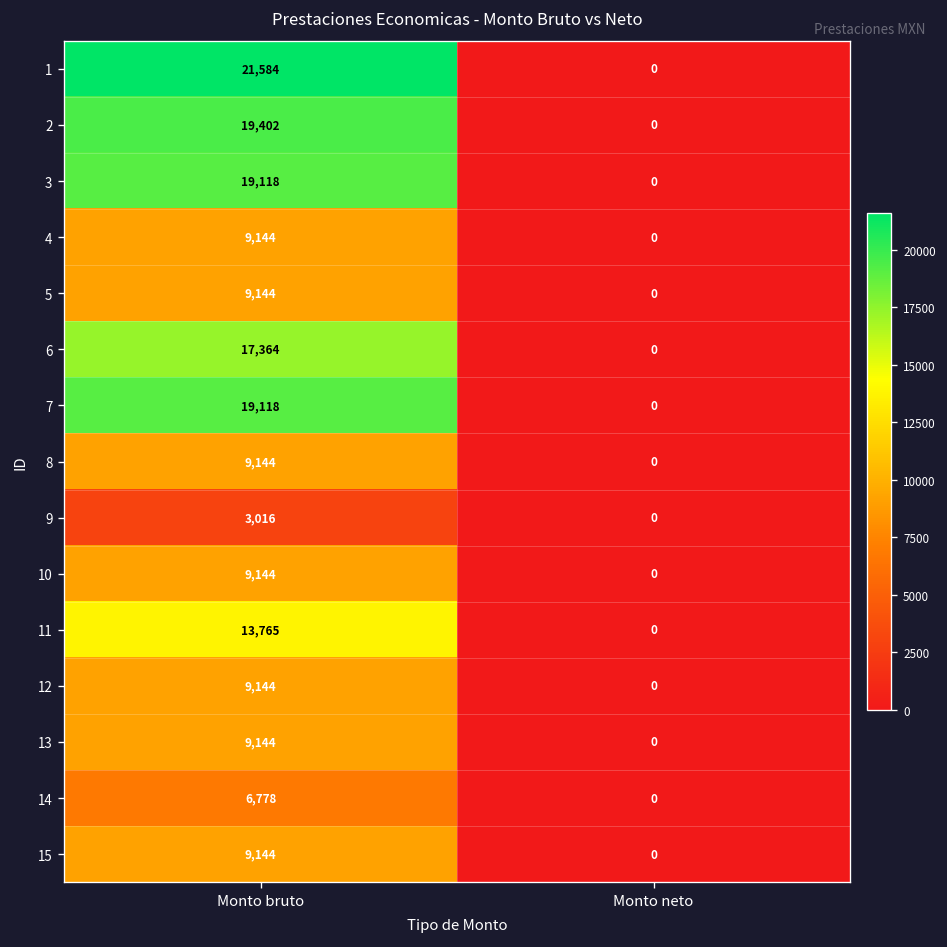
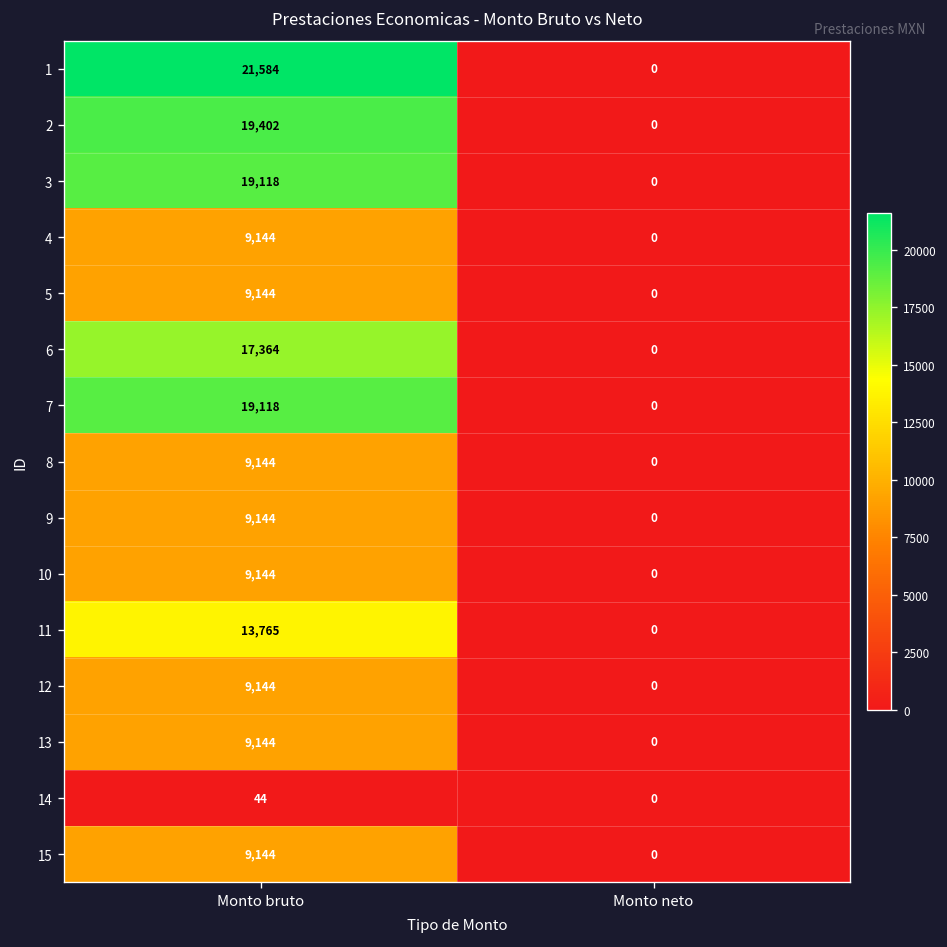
  {
    "1": {
      "Monto bruto": "21,584",
      "Monto neto": "0"
    },
    "2": {
      "Monto bruto": "19,402",
      "Monto neto": "0"
    },
    "3": {
      "Monto bruto": "19,118",
      "Monto neto": "0"
    },
    "4": {
      "Monto bruto": "9,144",
      "Monto neto": "0"
    },
    "5": {
      "Monto bruto": "9,144",
      "Monto neto": "0"
    },
    "6": {
      "Monto bruto": "17,364",
      "Monto neto": "0"
    },
    "7": {
      "Monto bruto": "19,118",
      "Monto neto": "0"
    },
    "8": {
      "Monto bruto": "9,144",
      "Monto neto": "0"
    },
    "9": {
-     "Monto bruto": "3,016",
+     "Monto bruto": "9,144",
      "Monto neto": "0"
    },
    "10": {
      "Monto bruto": "9,144",
      "Monto neto": "0"
    },
    "11": {
      "Monto bruto": "13,765",
      "Monto neto": "0"
    },
    "12": {
      "Monto bruto": "9,144",
      "Monto neto": "0"
    },
    "13": {
      "Monto bruto": "9,144",
      "Monto neto": "0"
    },
    "14": {
-     "Monto bruto": "6,778",
+     "Monto bruto": "44",
      "Monto neto": "0"
    },
    "15": {
      "Monto bruto": "9,144",
      "Monto neto": "0"
    }
  }
